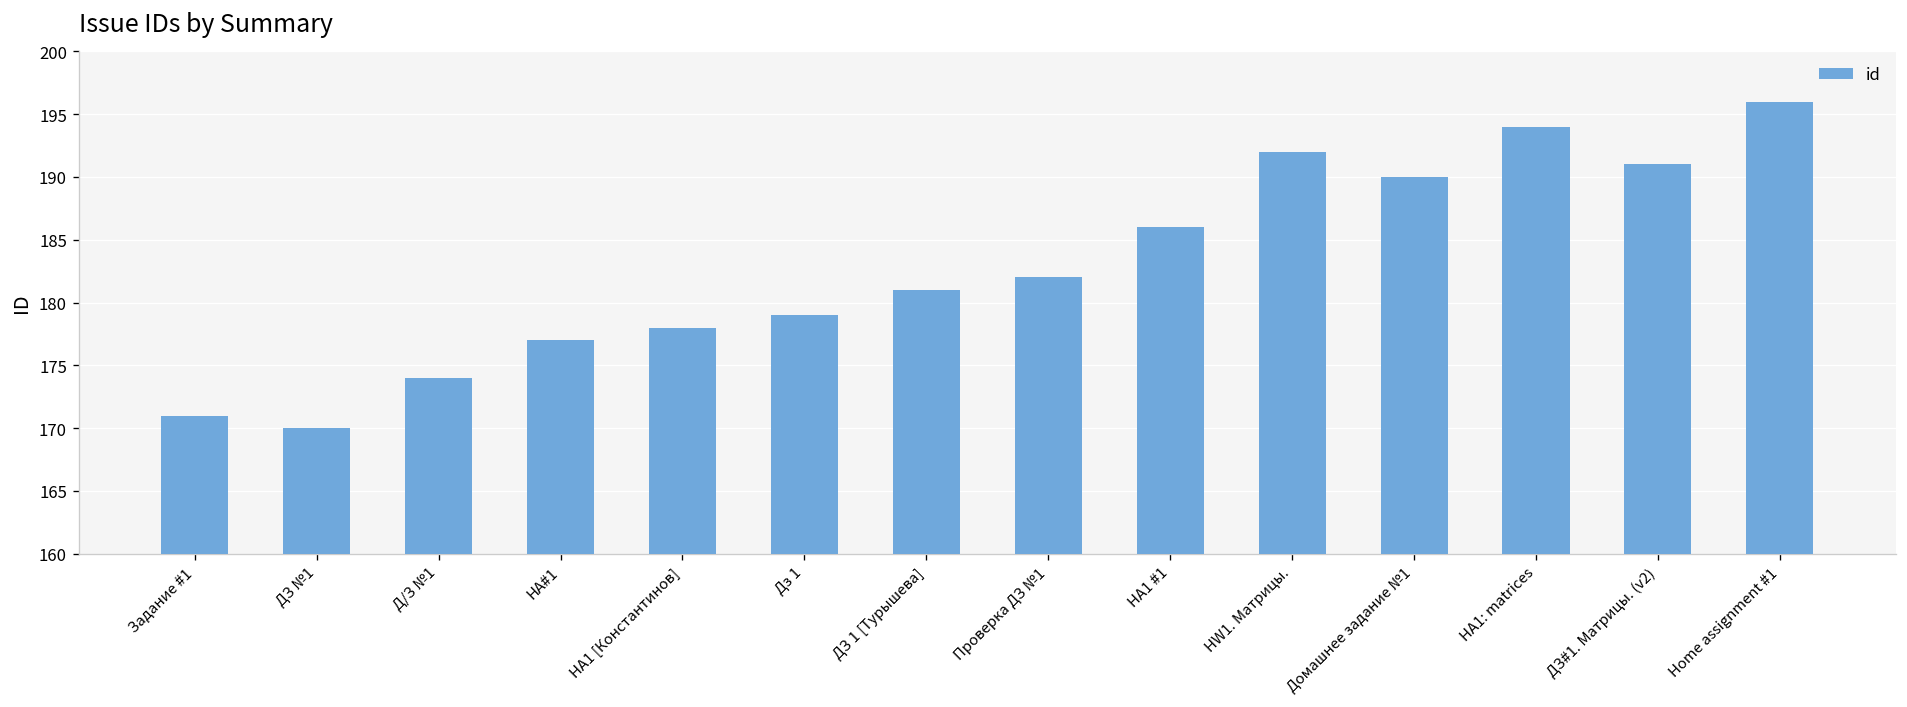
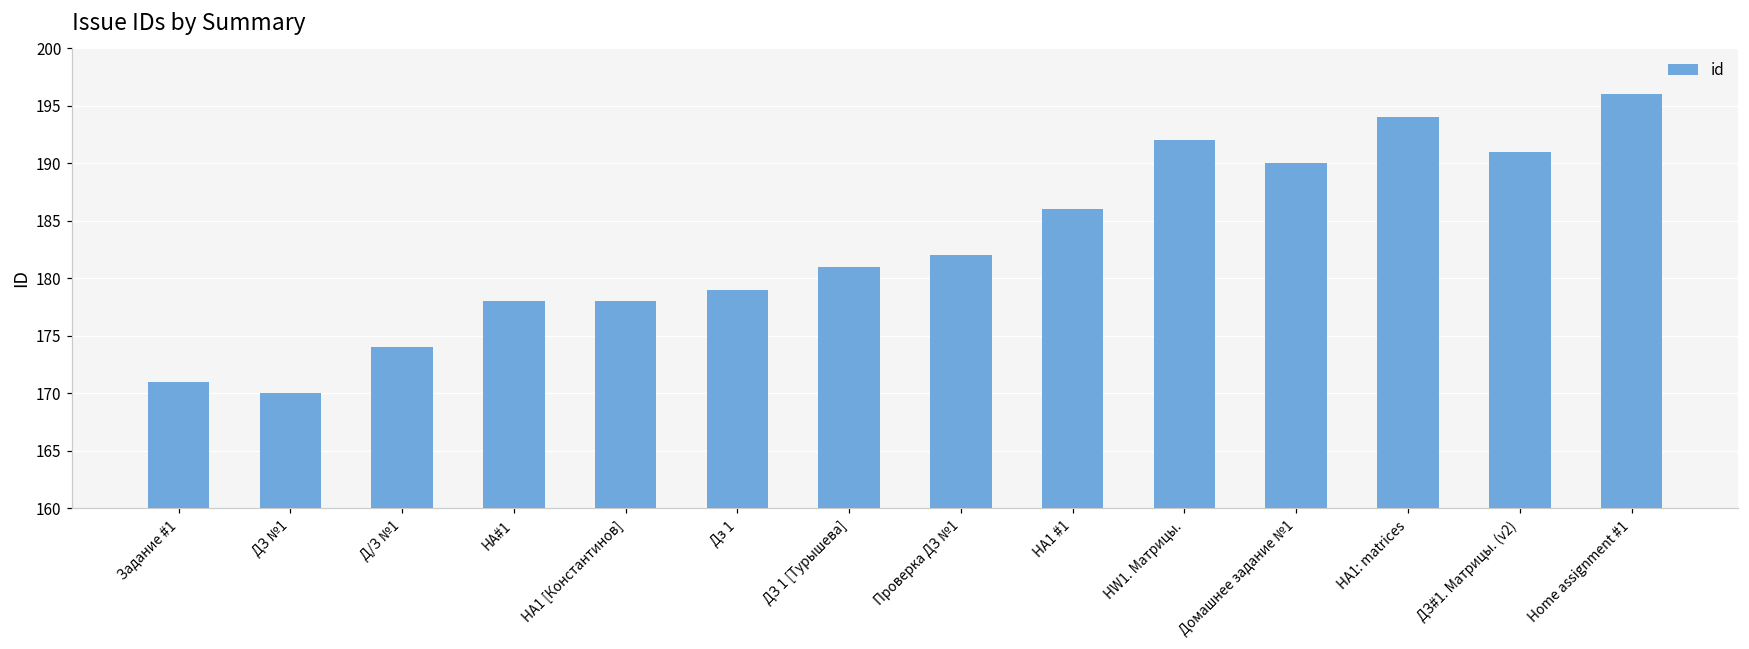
  {
    "Задание #1": 171,
    "ДЗ №1": 170,
    "Д/З №1": 174,
-   "HA#1": 177,
+   "HA#1": 178,
    "HA1 [Константинов]": 178,
    "Дз 1": 179,
    "ДЗ 1 [Турышева]": 181,
    "Проверка ДЗ №1": 182,
    "HA1 #1": 186,
    "HW1. Матрицы.": 192,
    "Домашнее задание №1": 190,
    "HA1: matrices": 194,
    "ДЗ#1. Матрицы. (v2)": 191,
    "Home assignment #1": 196
  }
